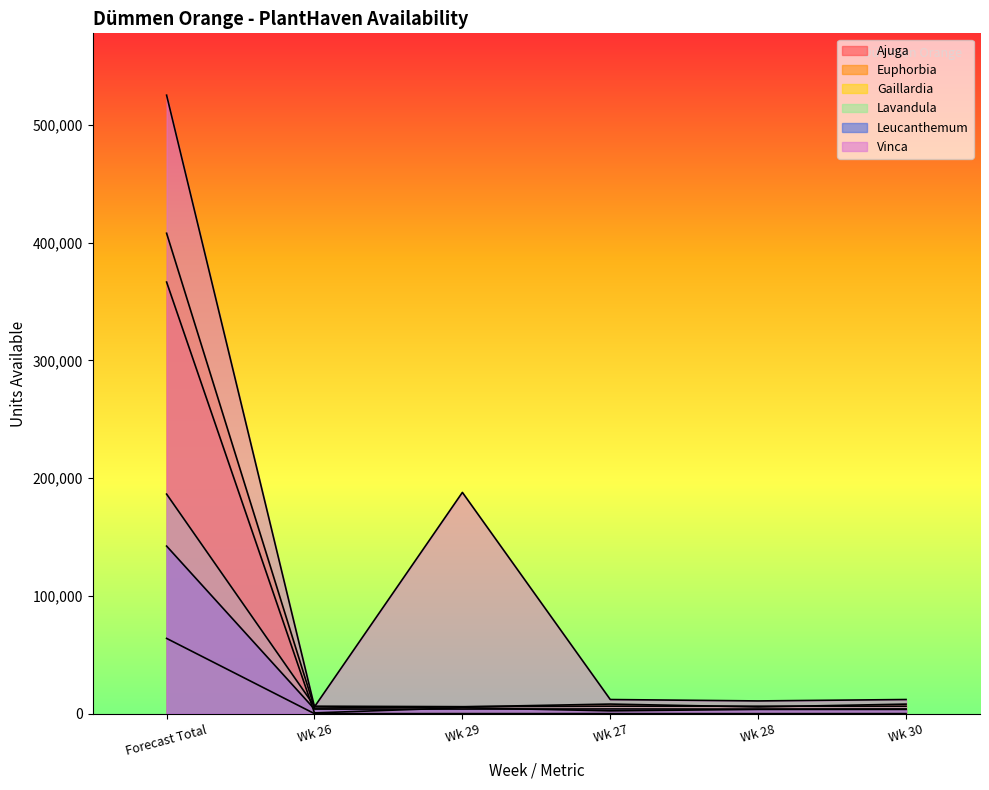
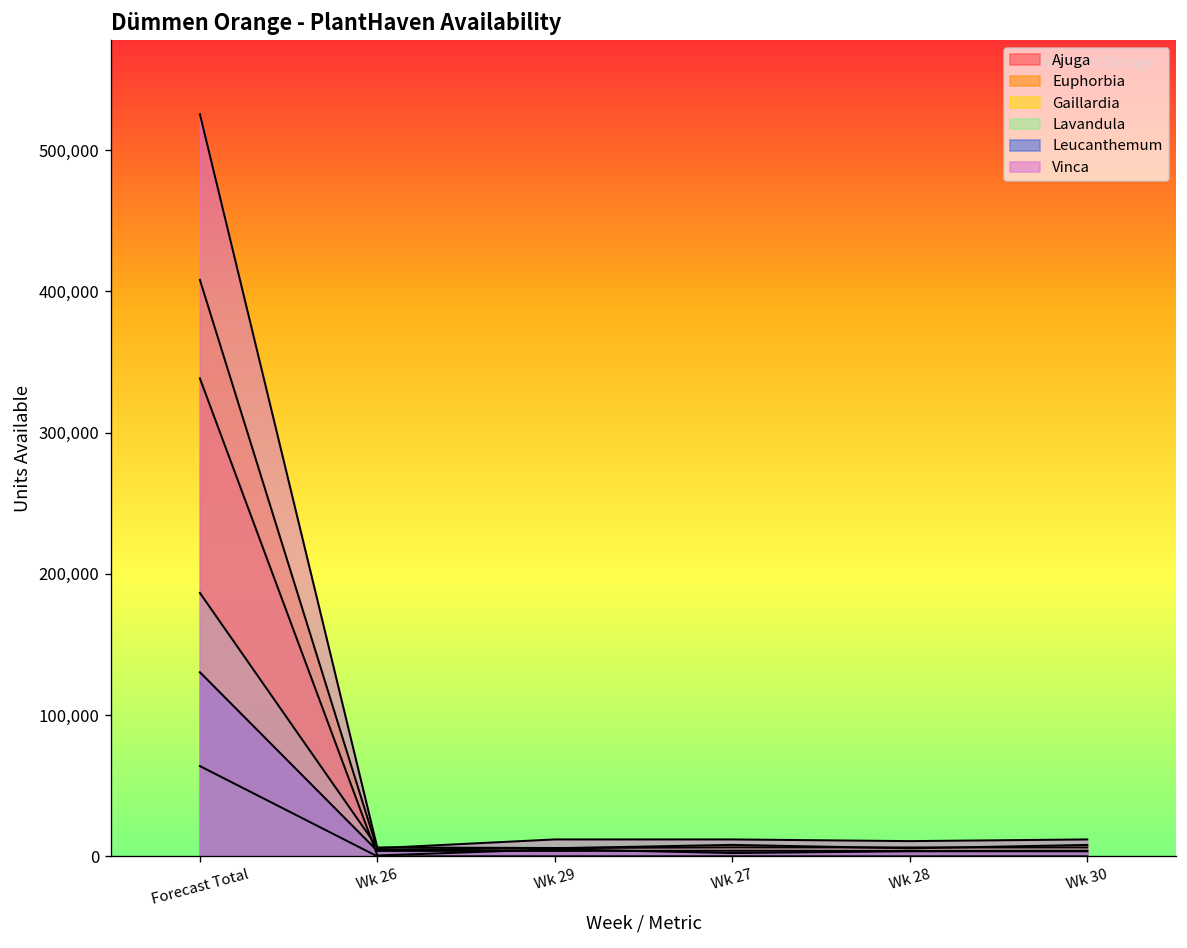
  {
    "Ajuga": {
-     "Forecast Total": "367,000"
+     "Forecast Total": "338,000"
    },
    "Euphorbia": {
      "Forecast Total": "408,000"
    },
    "Gaillardia": {
      "Forecast Total": "64,000",
      "Wk 29": "0",
      "Wk 27": "0",
      "Wk 28": "0",
      "Wk 30": "0"
    },
    "Lavandula": {
      "Forecast Total": "186,000"
    },
    "Leucanthemum": {
-     "Forecast Total": "142,000"
+     "Forecast Total": "130,000"
    },
    "Vinca": {
      "Forecast Total": "525,000",
-     "Wk 29": "188,000",
+     "Wk 29": "12,000",
      "Wk 27": "12,000",
      "Wk 28": "11,000",
      "Wk 30": "12,000"
    }
  }
